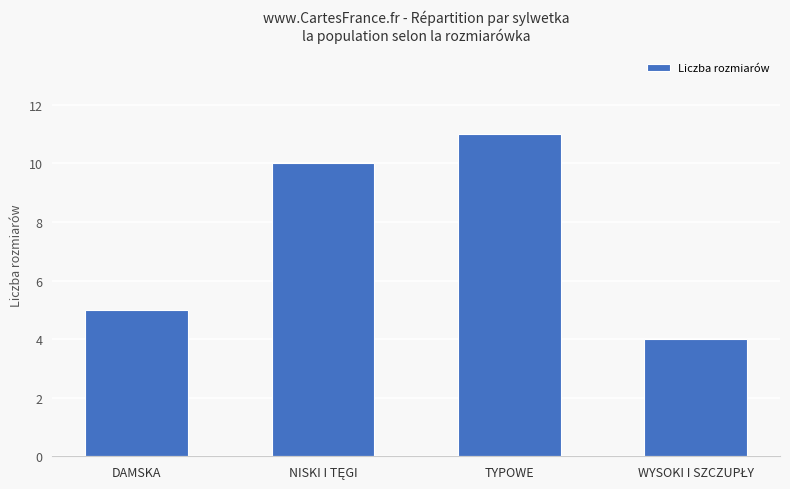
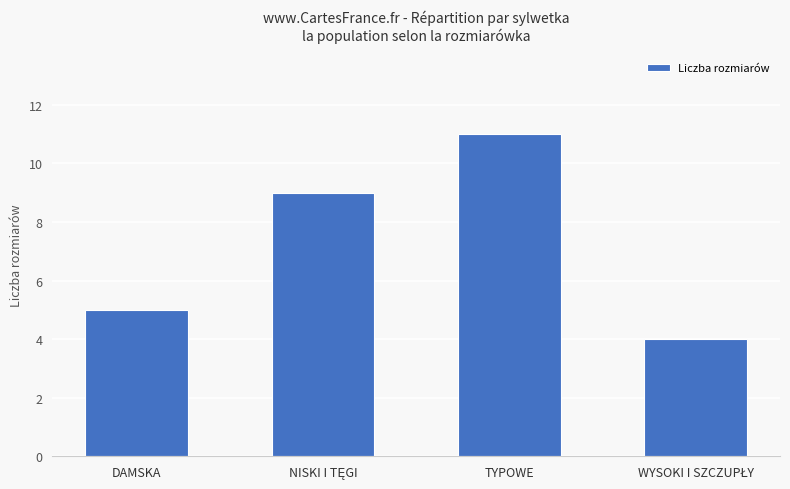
  {
    "DAMSKA": 5,
-   "NISKI I TĘGI": 10,
+   "NISKI I TĘGI": 9,
    "TYPOWE": 11,
    "WYSOKI I SZCZUPŁY": 4
  }
